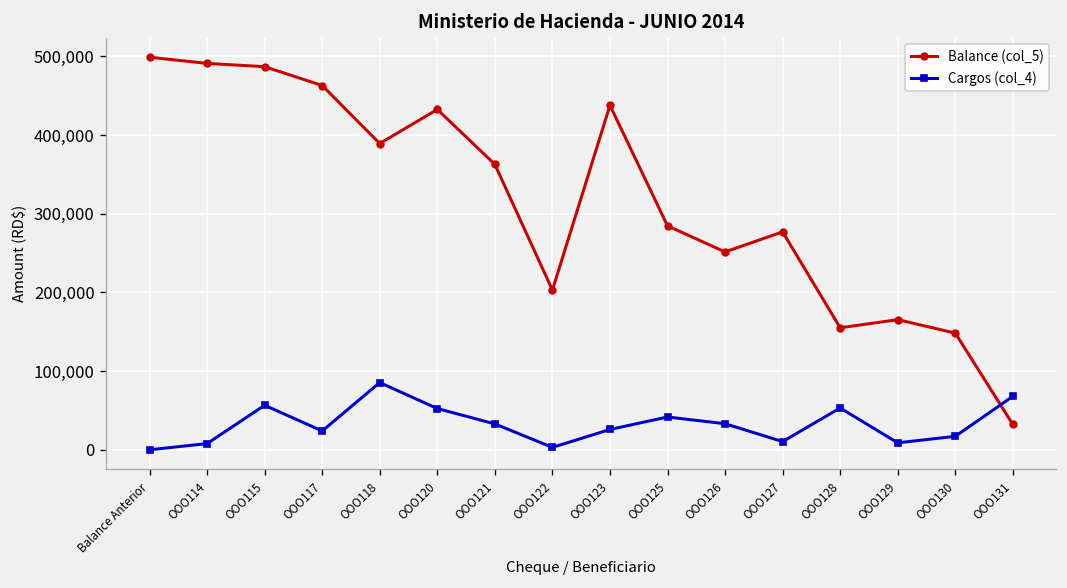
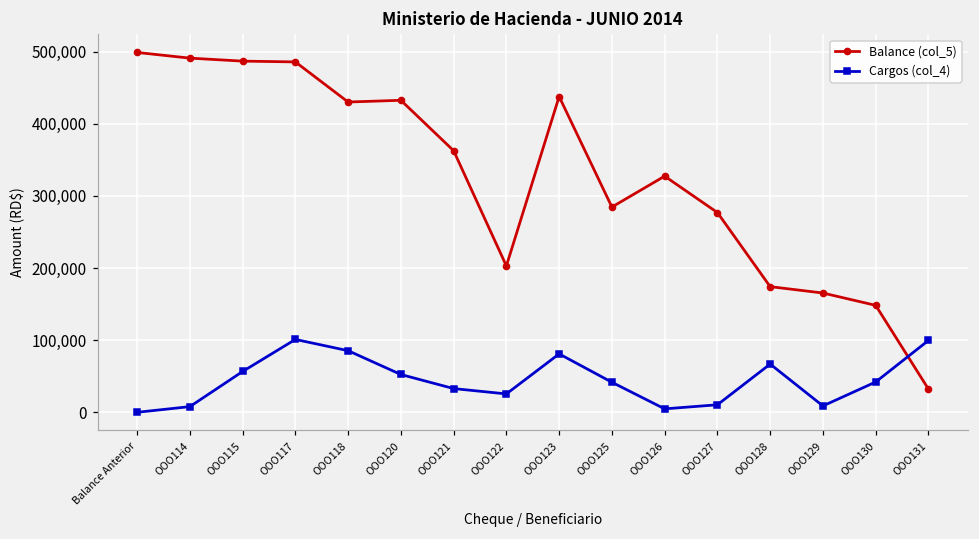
  {
    "Balance (col_5)": {
      "Balance Anterior": "500,000",
      "OOO114": "490,000",
      "OOO115": "490,000",
-     "OOO117": "460,000",
-     "OOO118": "390,000",
+     "OOO117": "490,000",
+     "OOO118": "430,000",
      "OOO120": "430,000",
      "OOO121": "360,000",
      "OOO122": "200,000",
      "OOO123": "440,000",
      "OOO125": "280,000",
-     "OOO126": "250,000",
+     "OOO126": "330,000",
      "OOO127": "280,000",
-     "OOO128": "160,000",
+     "OOO128": "170,000",
      "OOO129": "170,000",
      "OOO130": "150,000",
      "OOO131": "30,000"
    },
    "Cargos (col_4)": {
      "Balance Anterior": "0",
      "OOO114": "10,000",
      "OOO115": "60,000",
-     "OOO117": "20,000",
+     "OOO117": "100,000",
      "OOO118": "90,000",
      "OOO120": "50,000",
      "OOO121": "30,000",
-     "OOO122": "0",
-     "OOO123": "30,000",
+     "OOO122": "30,000",
+     "OOO123": "80,000",
      "OOO125": "40,000",
-     "OOO126": "30,000",
+     "OOO126": "0",
      "OOO127": "10,000",
-     "OOO128": "50,000",
+     "OOO128": "70,000",
      "OOO129": "10,000",
-     "OOO130": "20,000",
-     "OOO131": "70,000"
+     "OOO130": "40,000",
+     "OOO131": "100,000"
    }
  }
